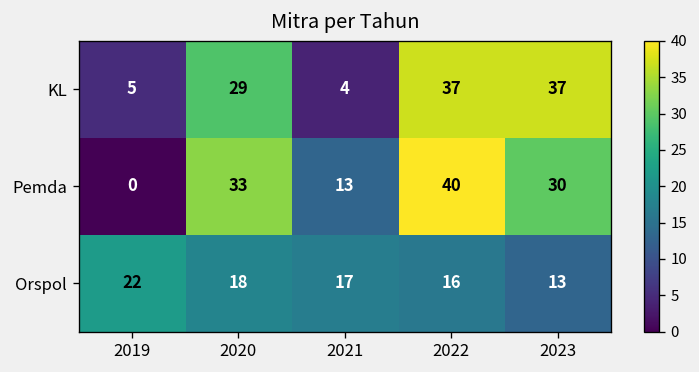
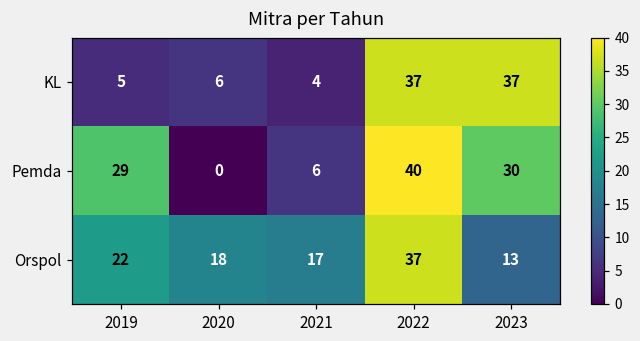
  {
    "KL": {
      "2019": 5,
-     "2020": 29,
+     "2020": 6,
      "2021": 4,
      "2022": 37,
      "2023": 37
    },
    "Pemda": {
-     "2019": 0,
-     "2020": 33,
-     "2021": 13,
+     "2019": 29,
+     "2020": 0,
+     "2021": 6,
      "2022": 40,
      "2023": 30
    },
    "Orspol": {
      "2019": 22,
      "2020": 18,
      "2021": 17,
-     "2022": 16,
+     "2022": 37,
      "2023": 13
    }
  }
